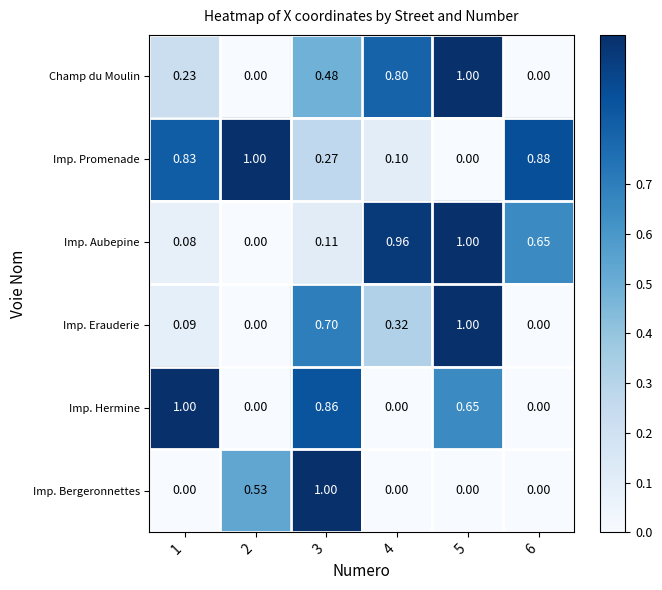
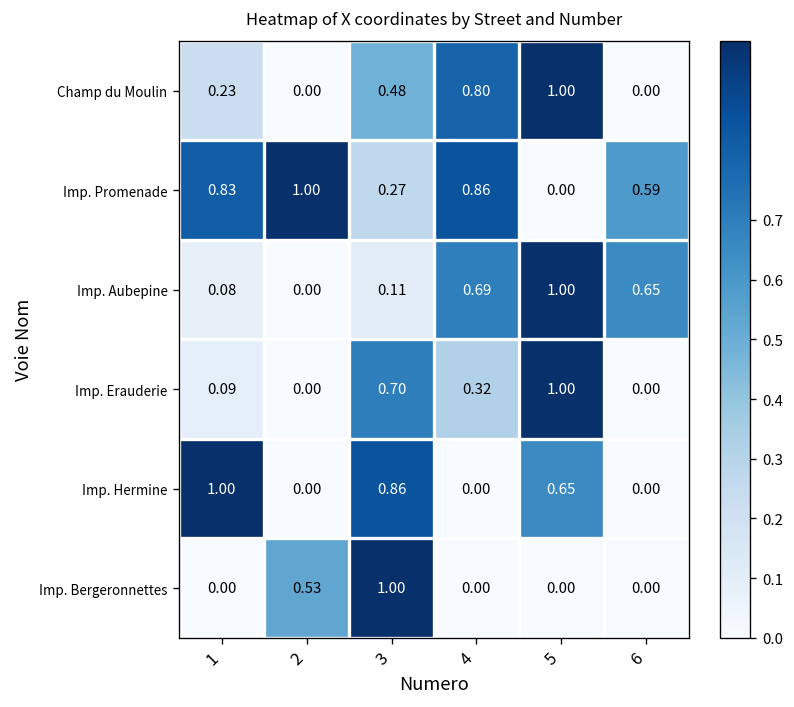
  {
    "Champ du Moulin": {
      "1": 0.23,
      "2": 0.00,
      "3": 0.48,
      "4": 0.80,
      "5": 1.00,
      "6": 0.00
    },
    "Imp. Promenade": {
      "1": 0.83,
      "2": 1.00,
      "3": 0.27,
-     "4": 0.10,
+     "4": 0.86,
      "5": 0.00,
-     "6": 0.88
+     "6": 0.59
    },
    "Imp. Aubepine": {
      "1": 0.08,
      "2": 0.00,
      "3": 0.11,
-     "4": 0.96,
+     "4": 0.69,
      "5": 1.00,
      "6": 0.65
    },
    "Imp. Erauderie": {
      "1": 0.09,
      "2": 0.00,
      "3": 0.70,
      "4": 0.32,
      "5": 1.00,
      "6": 0.00
    },
    "Imp. Hermine": {
      "1": 1.00,
      "2": 0.00,
      "3": 0.86,
      "4": 0.00,
      "5": 0.65,
      "6": 0.00
    },
    "Imp. Bergeronnettes": {
      "1": 0.00,
      "2": 0.53,
      "3": 1.00,
      "4": 0.00,
      "5": 0.00,
      "6": 0.00
    }
  }
